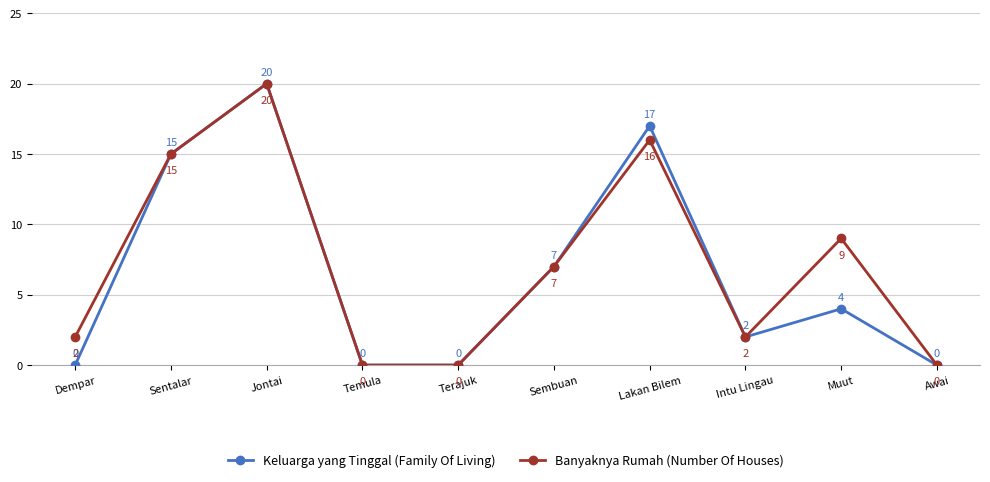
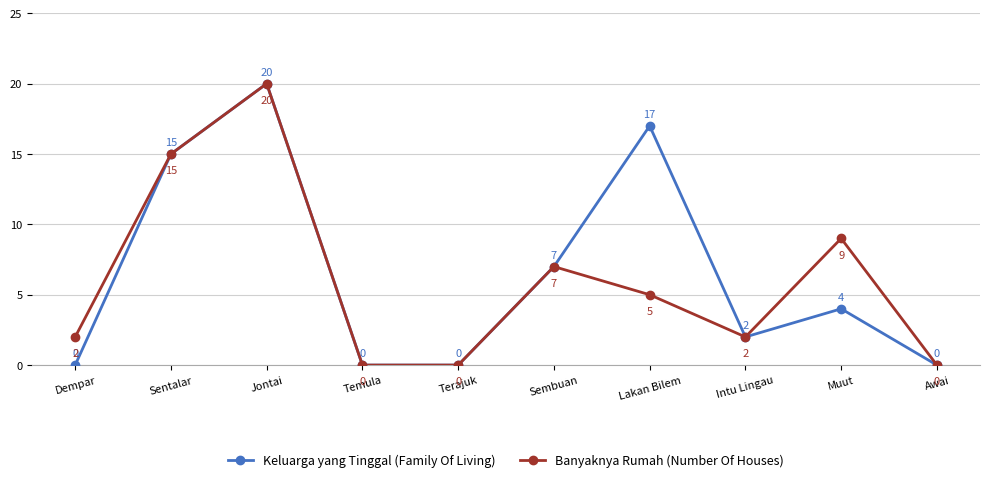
  {
    "Keluarga yang Tinggal (Family Of Living)": {
      "Lakan Bilem": 17,
      "Muut": 4
    },
    "Banyaknya Rumah (Number Of Houses)": {
-     "Lakan Bilem": 16,
+     "Lakan Bilem": 5,
      "Muut": 9
    }
  }
